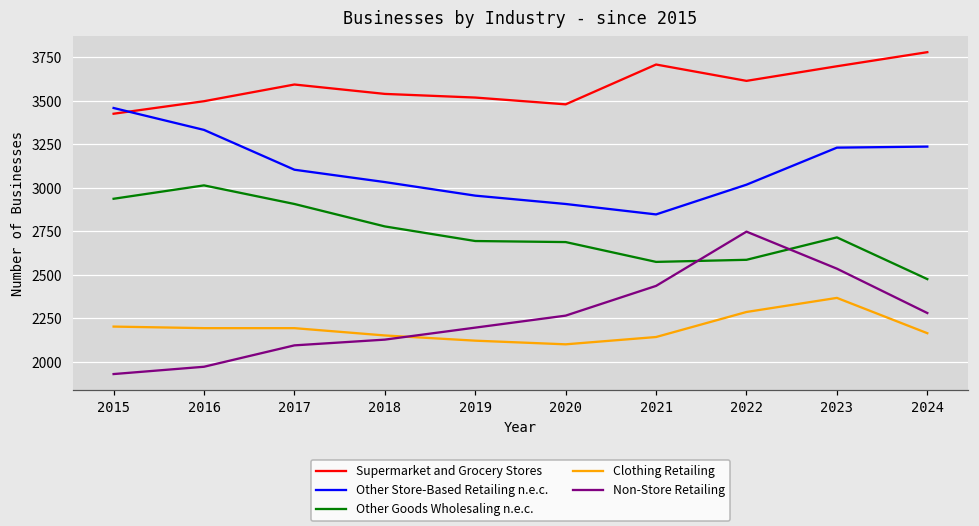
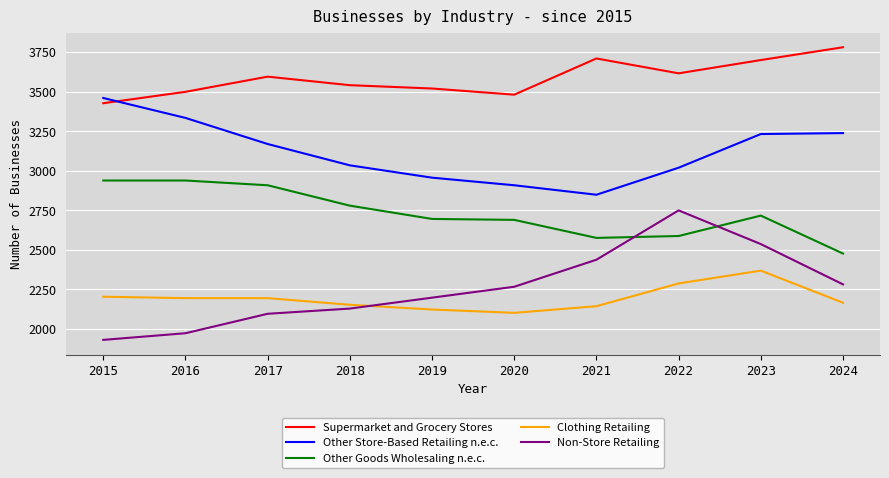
  {
    "Supermarket and Grocery Stores": {
      "2015": 3430,
      "2016": 3500,
      "2017": 3590,
      "2018": 3540,
      "2019": 3520,
      "2020": 3480,
      "2021": 3710,
      "2022": 3620,
      "2023": 3700,
      "2024": 3780
    },
    "Other Store-Based Retailing n.e.c.": {
      "2015": 3460,
      "2016": 3330,
-     "2017": 3100,
+     "2017": 3170,
      "2018": 3030,
      "2019": 2960,
      "2020": 2910,
      "2021": 2850,
      "2022": 3020,
      "2023": 3230,
      "2024": 3240
    },
    "Other Goods Wholesaling n.e.c.": {
      "2015": 2940,
-     "2016": 3010,
+     "2016": 2940,
      "2017": 2910,
      "2018": 2780,
      "2019": 2690,
      "2020": 2690,
      "2021": 2570,
      "2022": 2590,
      "2023": 2720,
      "2024": 2480
    },
    "Clothing Retailing": {
      "2015": 2200,
      "2016": 2190,
      "2017": 2190,
      "2018": 2150,
      "2019": 2120,
      "2020": 2100,
      "2021": 2140,
      "2022": 2290,
      "2023": 2370,
      "2024": 2160
    },
    "Non-Store Retailing": {
      "2015": 1930,
      "2016": 1970,
      "2017": 2090,
      "2018": 2130,
      "2019": 2200,
      "2020": 2270,
      "2021": 2440,
      "2022": 2750,
      "2023": 2540,
      "2024": 2280
    }
  }
